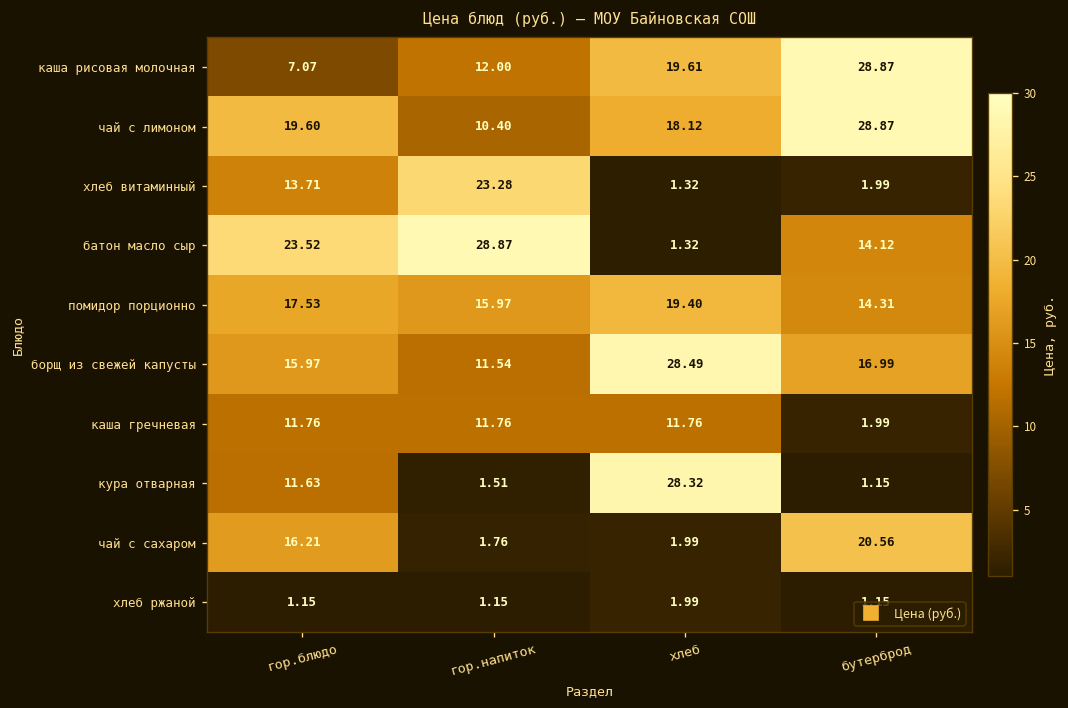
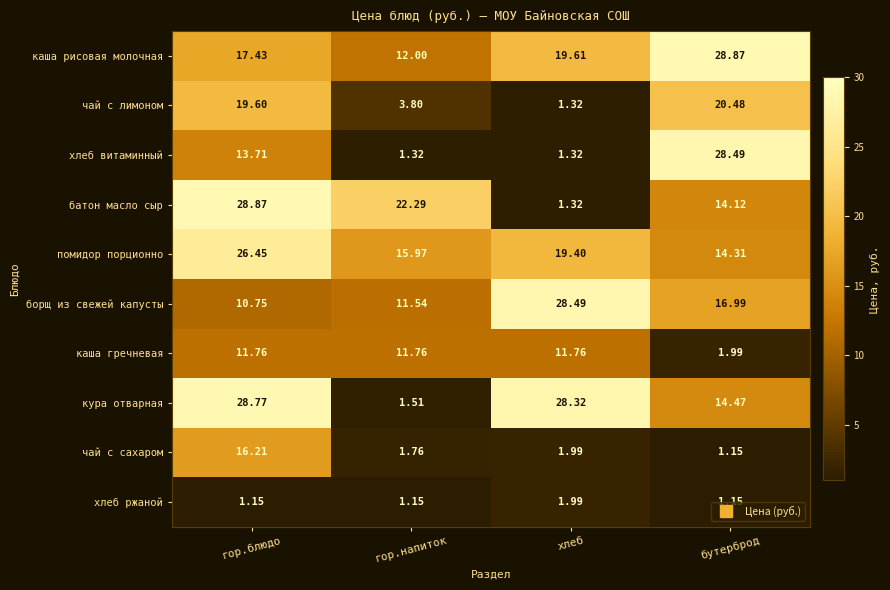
  {
    "каша рисовая молочная": {
-     "гор.блюдо": 7.07,
+     "гор.блюдо": 17.43,
      "гор.напиток": 12.00,
      "хлеб": 19.61,
      "бутерброд": 28.87
    },
    "чай с лимоном": {
      "гор.блюдо": 19.60,
-     "гор.напиток": 10.40,
-     "хлеб": 18.12,
-     "бутерброд": 28.87
+     "гор.напиток": 3.80,
+     "хлеб": 1.32,
+     "бутерброд": 20.48
    },
    "хлеб витаминный": {
      "гор.блюдо": 13.71,
-     "гор.напиток": 23.28,
+     "гор.напиток": 1.32,
      "хлеб": 1.32,
-     "бутерброд": 1.99
+     "бутерброд": 28.49
    },
    "батон масло сыр": {
-     "гор.блюдо": 23.52,
-     "гор.напиток": 28.87,
+     "гор.блюдо": 28.87,
+     "гор.напиток": 22.29,
      "хлеб": 1.32,
      "бутерброд": 14.12
    },
    "помидор порционно": {
-     "гор.блюдо": 17.53,
+     "гор.блюдо": 26.45,
      "гор.напиток": 15.97,
      "хлеб": 19.40,
      "бутерброд": 14.31
    },
    "борщ из свежей капусты": {
-     "гор.блюдо": 15.97,
+     "гор.блюдо": 10.75,
      "гор.напиток": 11.54,
      "хлеб": 28.49,
      "бутерброд": 16.99
    },
    "каша гречневая": {
      "гор.блюдо": 11.76,
      "гор.напиток": 11.76,
      "хлеб": 11.76,
      "бутерброд": 1.99
    },
    "кура отварная": {
-     "гор.блюдо": 11.63,
+     "гор.блюдо": 28.77,
      "гор.напиток": 1.51,
      "хлеб": 28.32,
-     "бутерброд": 1.15
+     "бутерброд": 14.47
    },
    "чай с сахаром": {
      "гор.блюдо": 16.21,
      "гор.напиток": 1.76,
      "хлеб": 1.99,
-     "бутерброд": 20.56
+     "бутерброд": 1.15
    },
    "хлеб ржаной": {
      "гор.блюдо": 1.15,
      "гор.напиток": 1.15,
      "хлеб": 1.99
    }
  }
